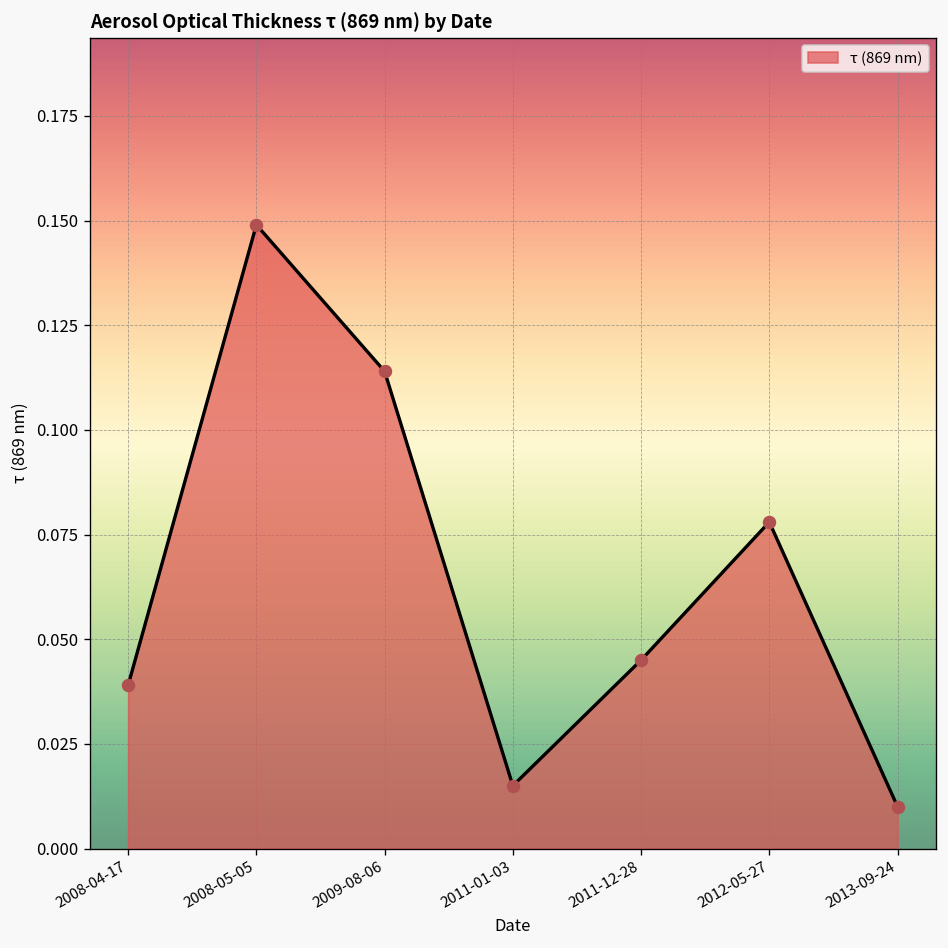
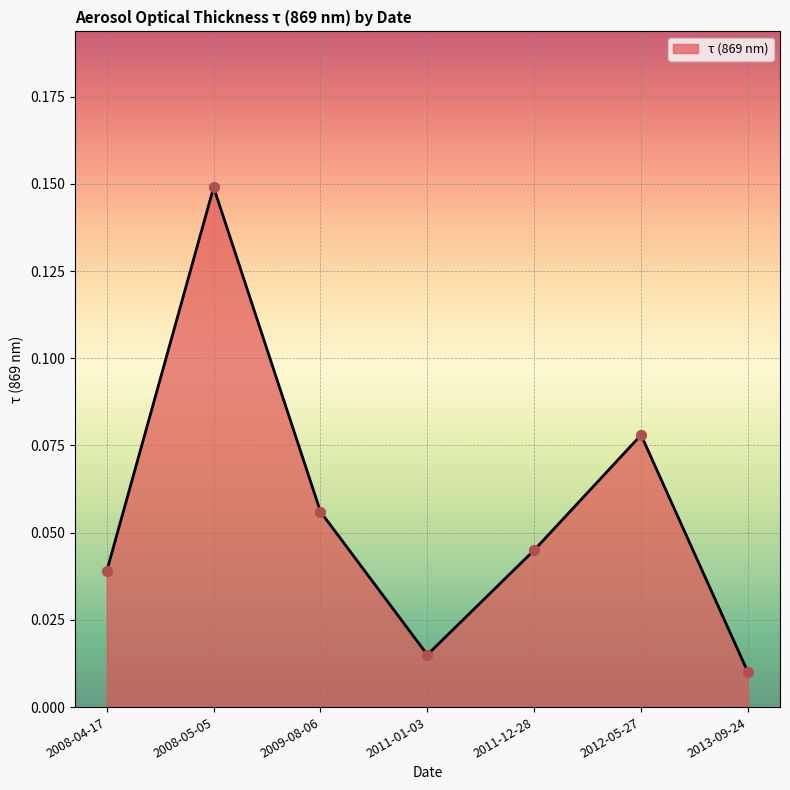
  {
    "2008-04-17": 0.039,
    "2008-05-05": 0.149,
-   "2009-08-06": 0.114,
+   "2009-08-06": 0.056,
    "2011-01-03": 0.015,
    "2011-12-28": 0.045,
    "2012-05-27": 0.078,
    "2013-09-24": 0.010
  }
